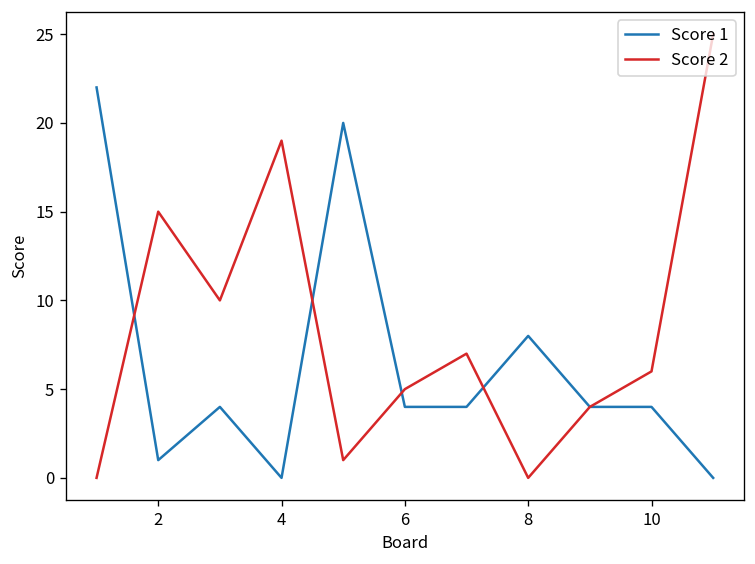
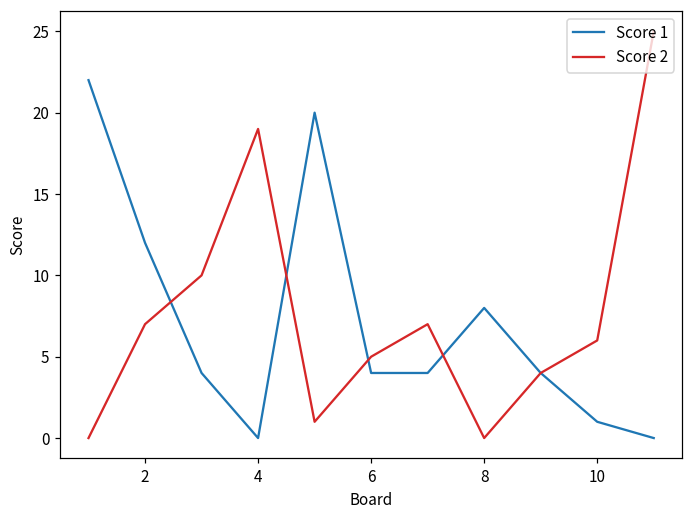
  {
    "Score 1": {
-     "2": 1,
+     "2": 12,
      "4": 0,
      "6": 4,
      "8": 8,
-     "10": 4
+     "10": 1
    },
    "Score 2": {
-     "2": 15,
+     "2": 7,
      "4": 19,
      "6": 5,
      "8": 0,
      "10": 6
    }
  }
